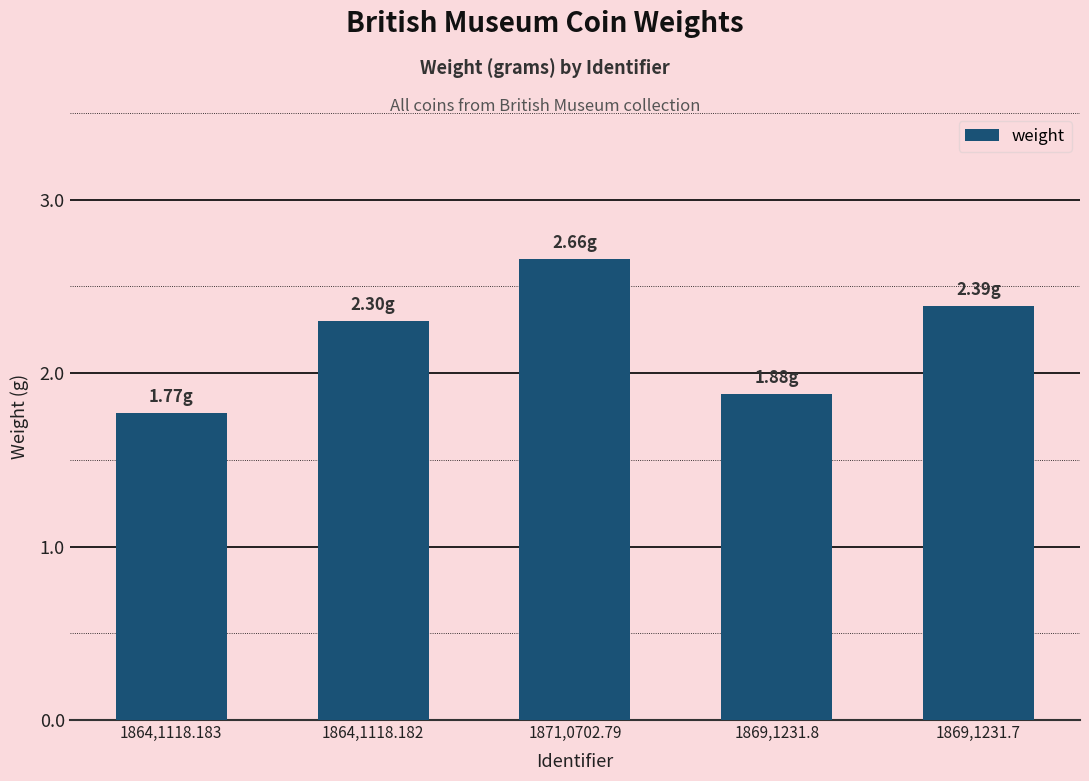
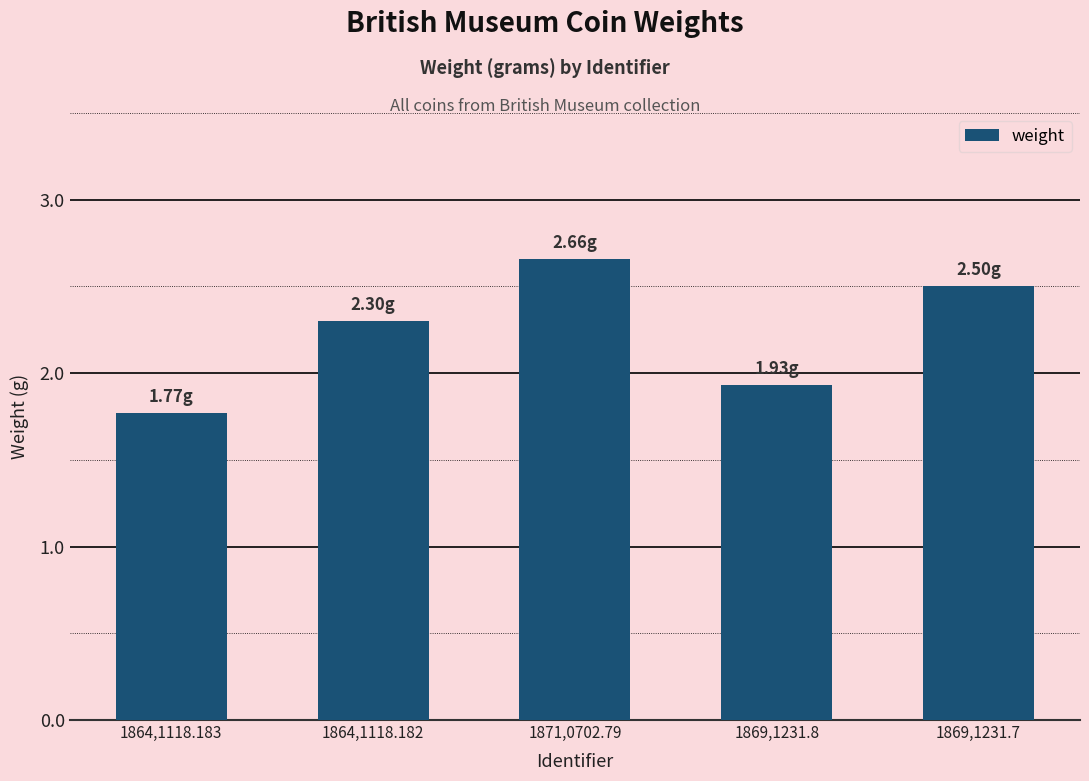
  {
    "1864,1118.183": "1.77g",
    "1864,1118.182": "2.30g",
    "1871,0702.79": "2.66g",
-   "1869,1231.8": "1.88g",
-   "1869,1231.7": "2.39g"
+   "1869,1231.8": "1.93g",
+   "1869,1231.7": "2.50g"
  }
